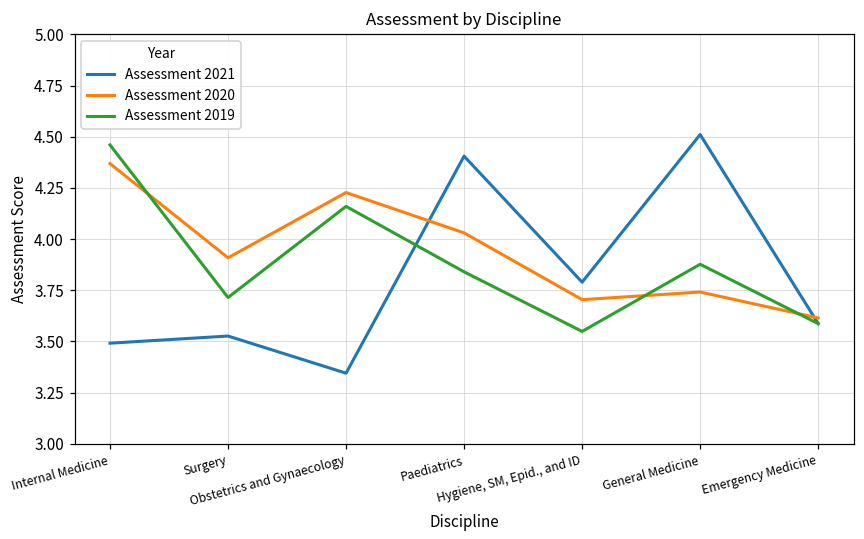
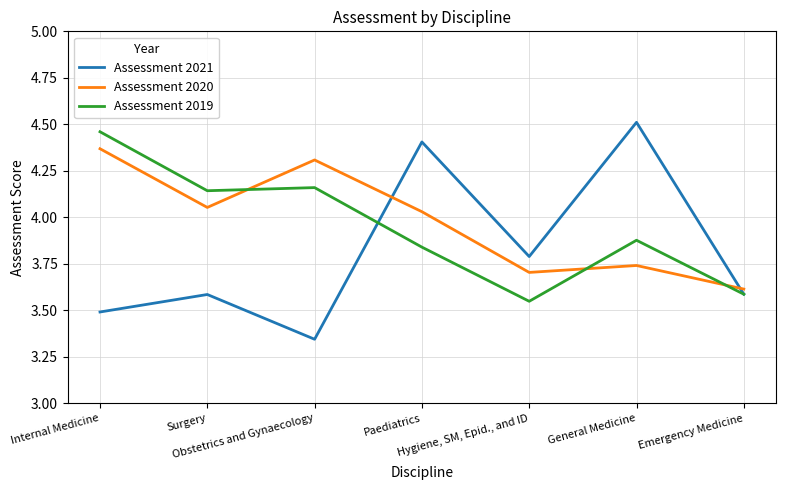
  {
    "Assessment 2021": {
      "Internal Medicine": 3.49,
-     "Surgery": 3.53,
+     "Surgery": 3.59,
      "Obstetrics and Gynaecology": 3.34,
      "Paediatrics": 4.41,
      "Hygiene, SM, Epid., and ID": 3.79,
      "General Medicine": 4.51
    },
    "Assessment 2020": {
      "Internal Medicine": 4.37,
-     "Surgery": 3.91,
-     "Obstetrics and Gynaecology": 4.23,
+     "Surgery": 4.05,
+     "Obstetrics and Gynaecology": 4.31,
      "Paediatrics": 4.03,
      "Hygiene, SM, Epid., and ID": 3.70,
      "General Medicine": 3.74,
      "Emergency Medicine": 3.61
    },
    "Assessment 2019": {
      "Internal Medicine": 4.46,
-     "Surgery": 3.71,
+     "Surgery": 4.14,
      "Obstetrics and Gynaecology": 4.16,
      "Paediatrics": 3.84,
      "Hygiene, SM, Epid., and ID": 3.55,
      "General Medicine": 3.88
    }
  }
